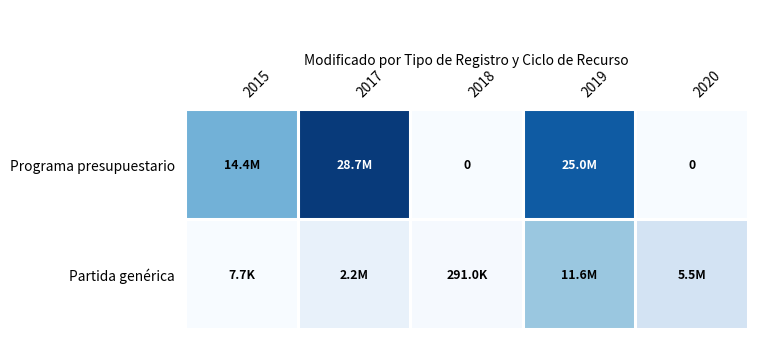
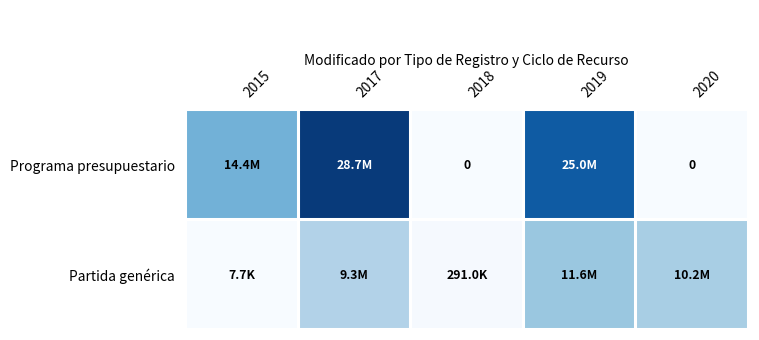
  {
    "Programa presupuestario": {
      "2015": "14.4M",
      "2017": "28.7M",
      "2018": "0",
      "2019": "25.0M",
      "2020": "0"
    },
    "Partida genérica": {
      "2015": "7.7K",
-     "2017": "2.2M",
+     "2017": "9.3M",
      "2018": "291.0K",
      "2019": "11.6M",
-     "2020": "5.5M"
+     "2020": "10.2M"
    }
  }
